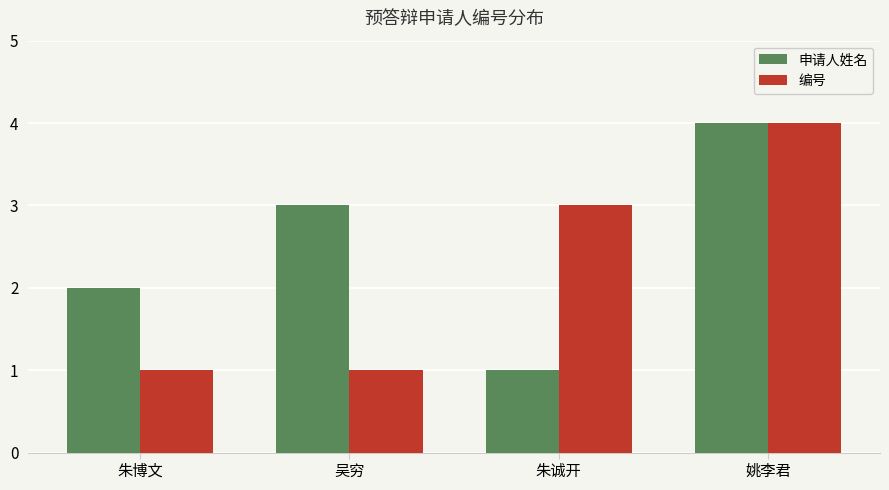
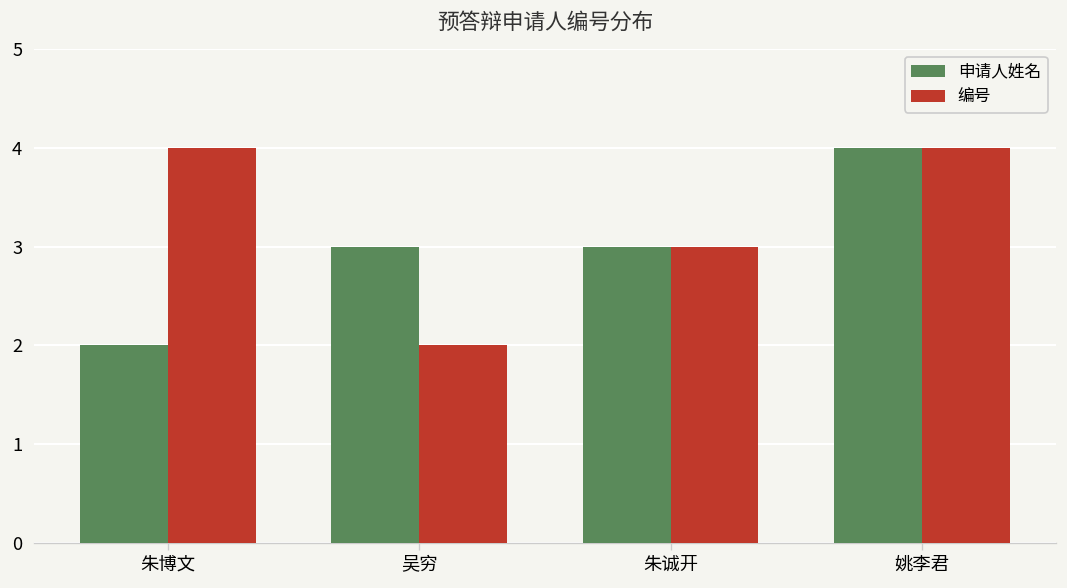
  {
    "申请人姓名": {
      "朱博文": 2,
      "吴穷": 3,
-     "朱诚开": 1,
+     "朱诚开": 3,
      "姚李君": 4
    },
    "编号": {
-     "朱博文": 1,
-     "吴穷": 1,
+     "朱博文": 4,
+     "吴穷": 2,
      "朱诚开": 3,
      "姚李君": 4
    }
  }
